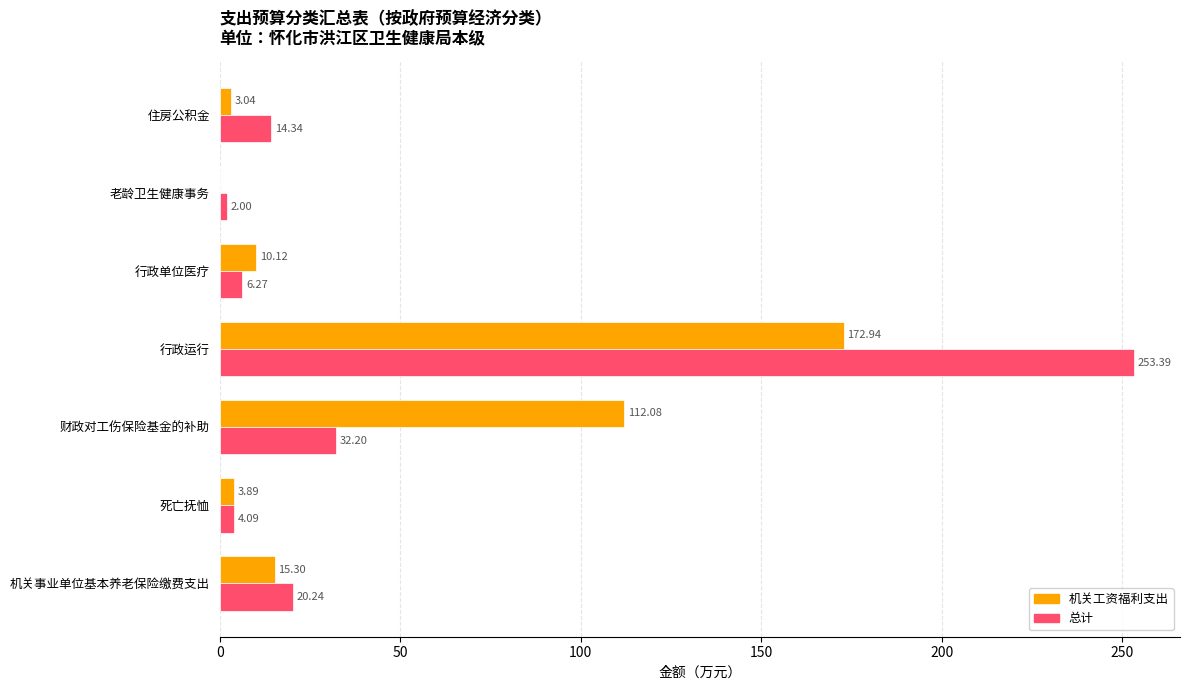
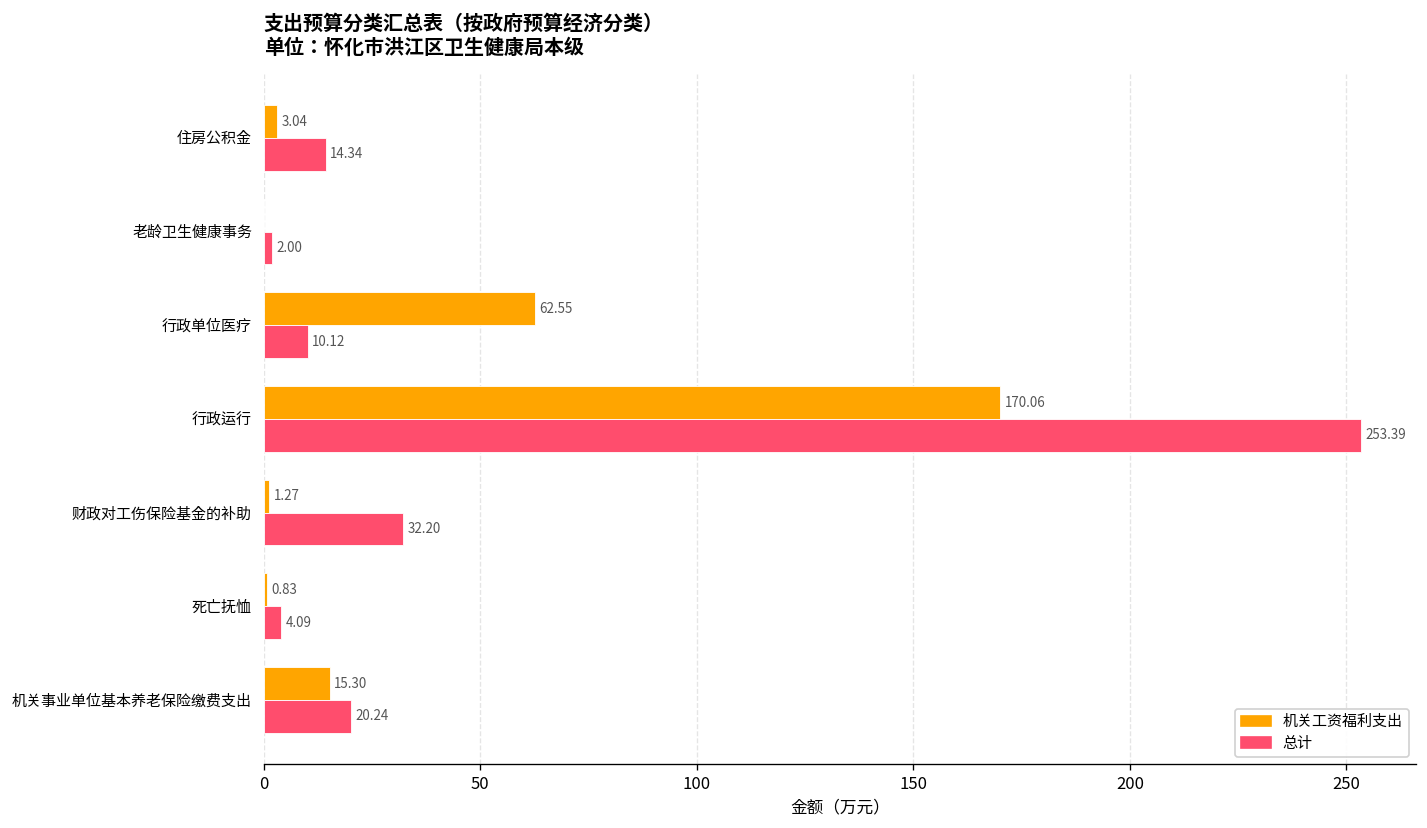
  {
    "机关工资福利支出": {
      "住房公积金": 3.04,
-     "行政单位医疗": 10.12,
-     "行政运行": 172.94,
-     "财政对工伤保险基金的补助": 112.08,
-     "死亡抚恤": 3.89,
+     "行政单位医疗": 62.55,
+     "行政运行": 170.06,
+     "财政对工伤保险基金的补助": 1.27,
+     "死亡抚恤": 0.83,
      "机关事业单位基本养老保险缴费支出": 15.30
    },
    "总计": {
      "住房公积金": 14.34,
      "老龄卫生健康事务": 2.00,
-     "行政单位医疗": 6.27,
+     "行政单位医疗": 10.12,
      "行政运行": 253.39,
      "财政对工伤保险基金的补助": 32.20,
      "死亡抚恤": 4.09,
      "机关事业单位基本养老保险缴费支出": 20.24
    }
  }
